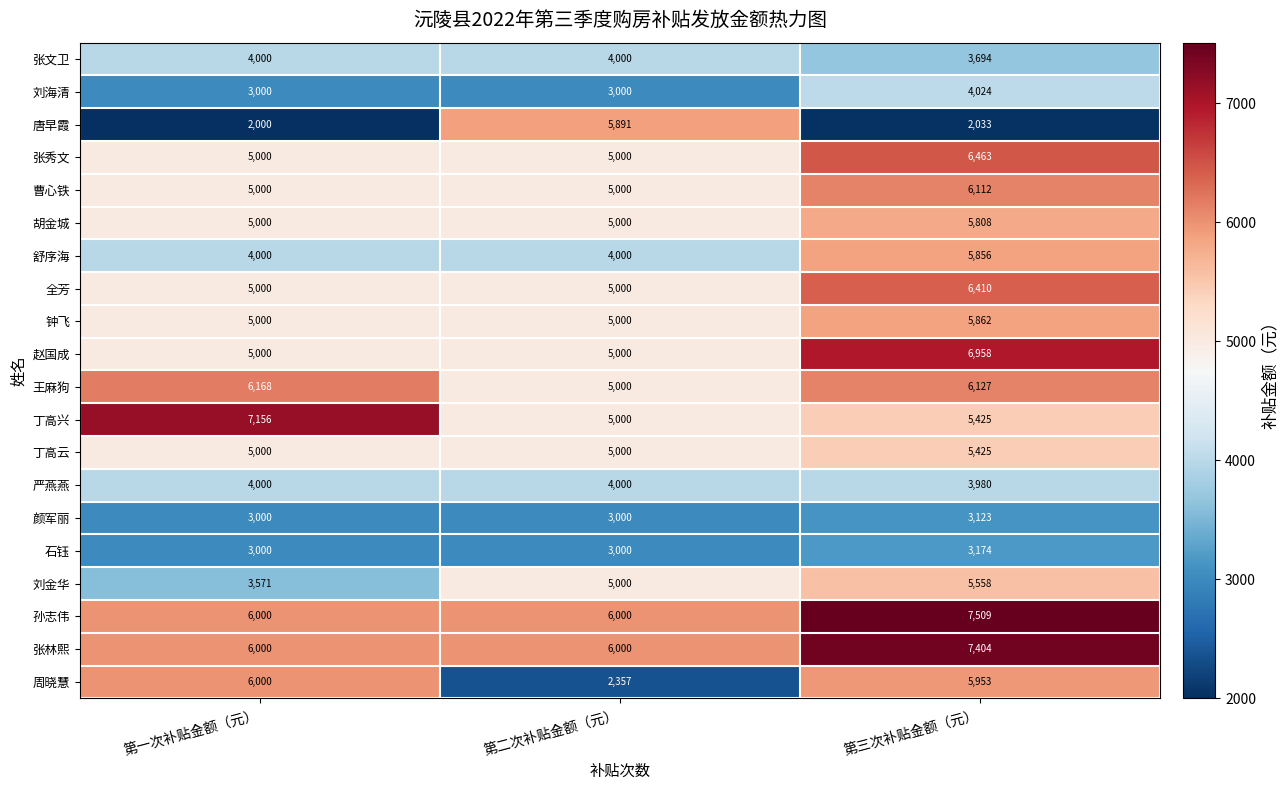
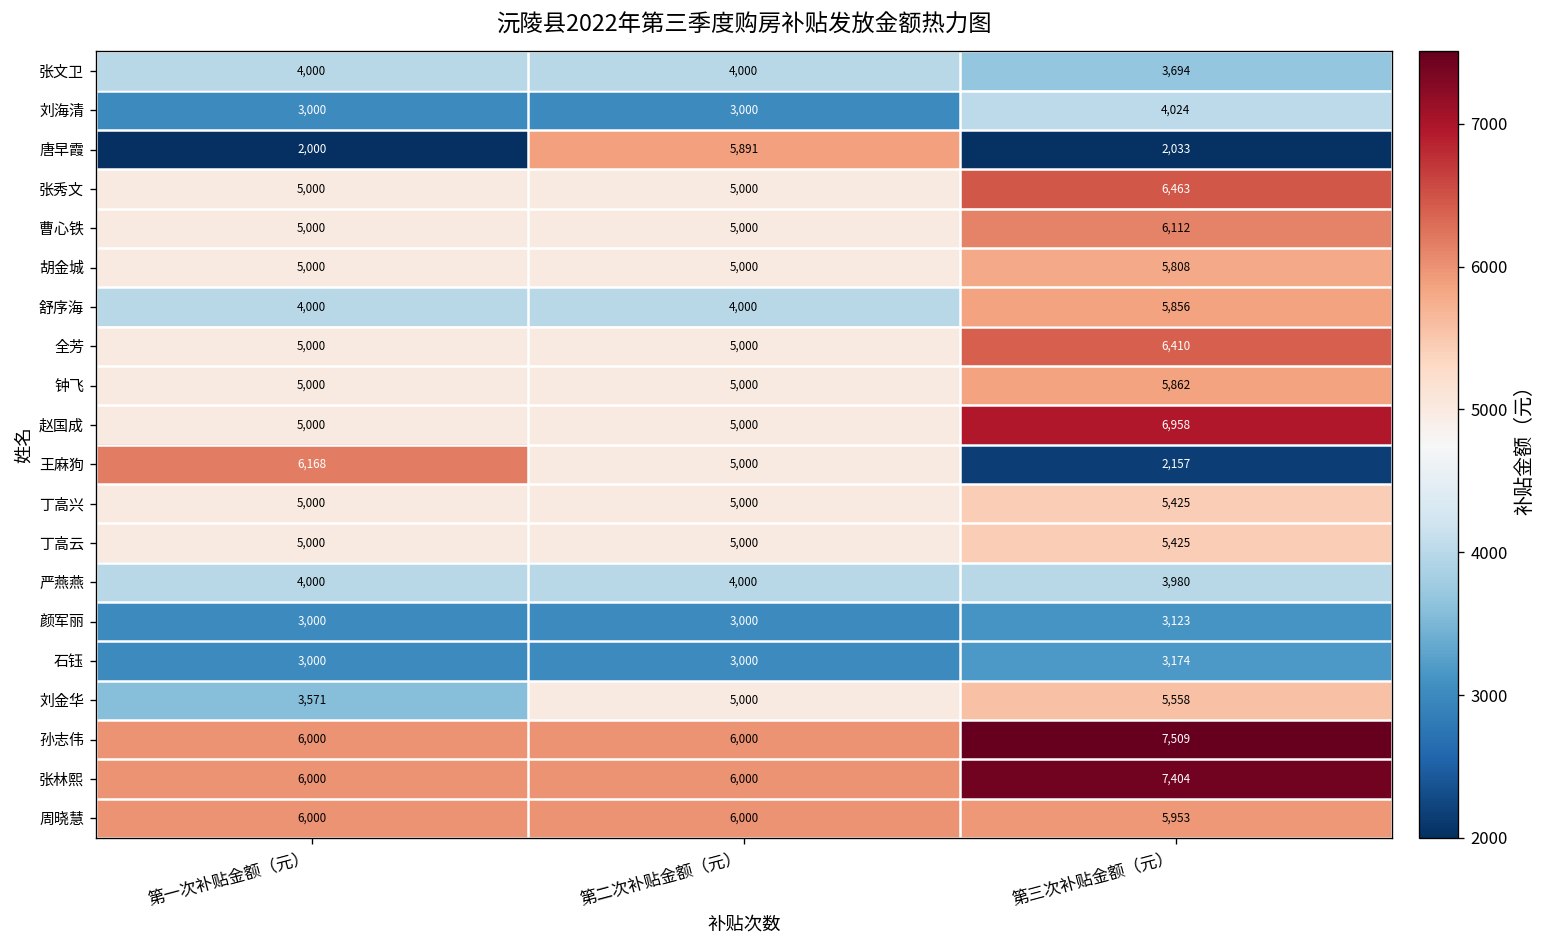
  {
    "张文卫": {
      "第一次补贴金额（元）": "4,000",
      "第二次补贴金额（元）": "4,000",
      "第三次补贴金额（元）": "3,694"
    },
    "刘海清": {
      "第一次补贴金额（元）": "3,000",
      "第二次补贴金额（元）": "3,000",
      "第三次补贴金额（元）": "4,024"
    },
    "唐早霞": {
      "第一次补贴金额（元）": "2,000",
      "第二次补贴金额（元）": "5,891",
      "第三次补贴金额（元）": "2,033"
    },
    "张秀文": {
      "第一次补贴金额（元）": "5,000",
      "第二次补贴金额（元）": "5,000",
      "第三次补贴金额（元）": "6,463"
    },
    "曹心铁": {
      "第一次补贴金额（元）": "5,000",
      "第二次补贴金额（元）": "5,000",
      "第三次补贴金额（元）": "6,112"
    },
    "胡金城": {
      "第一次补贴金额（元）": "5,000",
      "第二次补贴金额（元）": "5,000",
      "第三次补贴金额（元）": "5,808"
    },
    "舒序海": {
      "第一次补贴金额（元）": "4,000",
      "第二次补贴金额（元）": "4,000",
      "第三次补贴金额（元）": "5,856"
    },
    "全芳": {
      "第一次补贴金额（元）": "5,000",
      "第二次补贴金额（元）": "5,000",
      "第三次补贴金额（元）": "6,410"
    },
    "钟飞": {
      "第一次补贴金额（元）": "5,000",
      "第二次补贴金额（元）": "5,000",
      "第三次补贴金额（元）": "5,862"
    },
    "赵国成": {
      "第一次补贴金额（元）": "5,000",
      "第二次补贴金额（元）": "5,000",
      "第三次补贴金额（元）": "6,958"
    },
    "王麻狗": {
      "第一次补贴金额（元）": "6,168",
      "第二次补贴金额（元）": "5,000",
-     "第三次补贴金额（元）": "6,127"
+     "第三次补贴金额（元）": "2,157"
    },
    "丁高兴": {
-     "第一次补贴金额（元）": "7,156",
+     "第一次补贴金额（元）": "5,000",
      "第二次补贴金额（元）": "5,000",
      "第三次补贴金额（元）": "5,425"
    },
    "丁高云": {
      "第一次补贴金额（元）": "5,000",
      "第二次补贴金额（元）": "5,000",
      "第三次补贴金额（元）": "5,425"
    },
    "严燕燕": {
      "第一次补贴金额（元）": "4,000",
      "第二次补贴金额（元）": "4,000",
      "第三次补贴金额（元）": "3,980"
    },
    "颜军丽": {
      "第一次补贴金额（元）": "3,000",
      "第二次补贴金额（元）": "3,000",
      "第三次补贴金额（元）": "3,123"
    },
    "石钰": {
      "第一次补贴金额（元）": "3,000",
      "第二次补贴金额（元）": "3,000",
      "第三次补贴金额（元）": "3,174"
    },
    "刘金华": {
      "第一次补贴金额（元）": "3,571",
      "第二次补贴金额（元）": "5,000",
      "第三次补贴金额（元）": "5,558"
    },
    "孙志伟": {
      "第一次补贴金额（元）": "6,000",
      "第二次补贴金额（元）": "6,000",
      "第三次补贴金额（元）": "7,509"
    },
    "张林熙": {
      "第一次补贴金额（元）": "6,000",
      "第二次补贴金额（元）": "6,000",
      "第三次补贴金额（元）": "7,404"
    },
    "周晓慧": {
      "第一次补贴金额（元）": "6,000",
-     "第二次补贴金额（元）": "2,357",
+     "第二次补贴金额（元）": "6,000",
      "第三次补贴金额（元）": "5,953"
    }
  }
